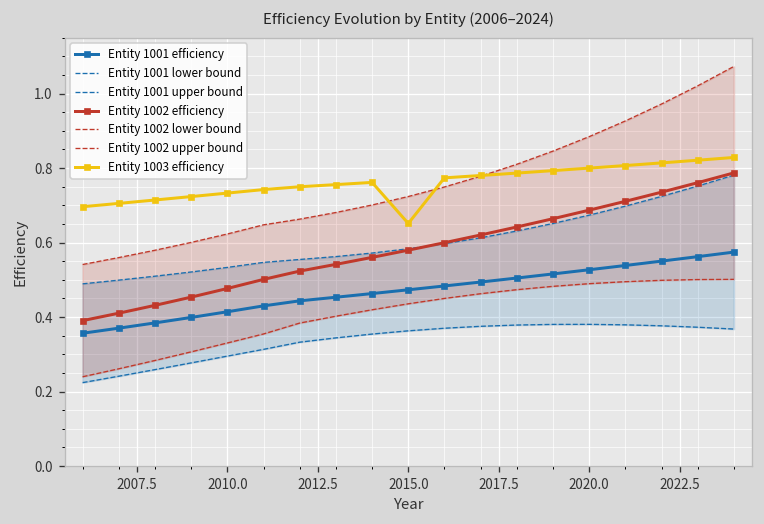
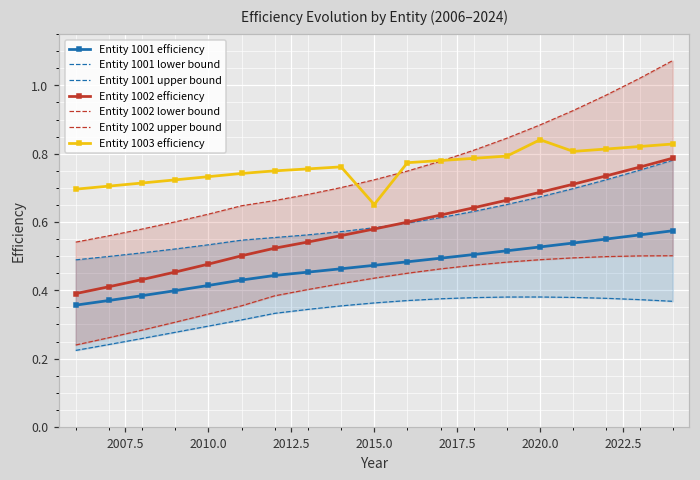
  {
    "Entity 1003 efficiency": {
      "2010.0": 0.73,
      "2015.0": 0.65,
-     "2020.0": 0.80
+     "2020.0": 0.84
    }
  }
